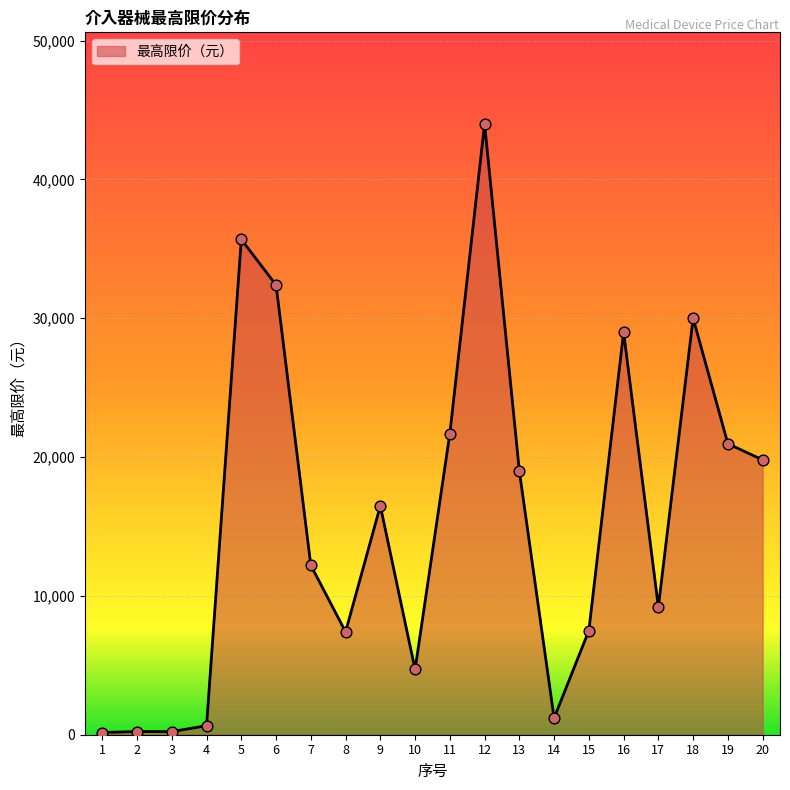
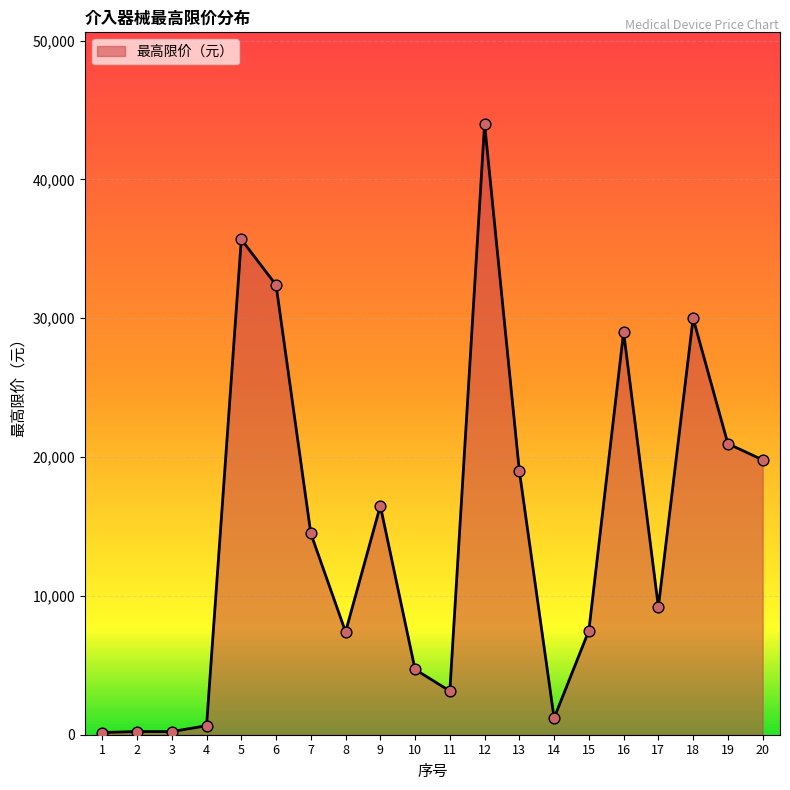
  {
    "1": "200",
    "2": "200",
    "3": "200",
    "4": "700",
    "5": "35,700",
    "6": "32,400",
-   "7": "12,200",
+   "7": "14,500",
    "8": "7,400",
    "9": "16,500",
    "10": "4,700",
-   "11": "21,700",
+   "11": "3,200",
    "12": "44,000",
    "13": "19,000",
    "14": "1,200",
    "15": "7,500",
    "16": "29,000",
    "17": "9,200",
    "18": "30,000",
    "19": "21,000",
    "20": "19,800"
  }
